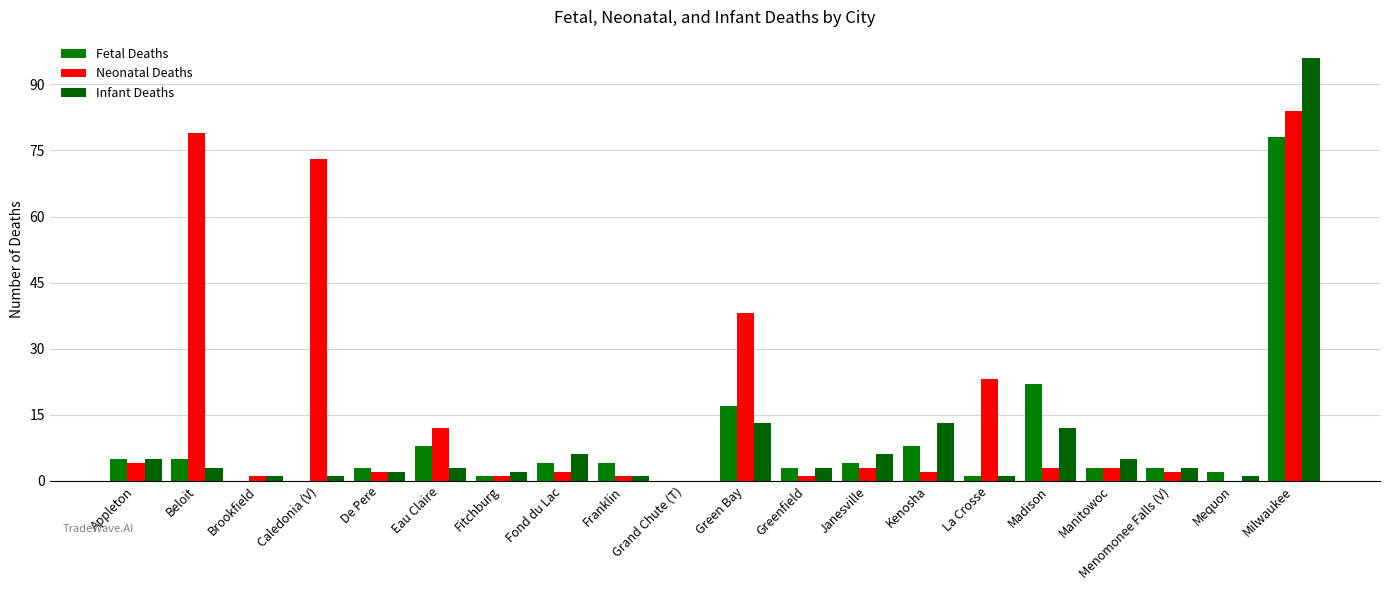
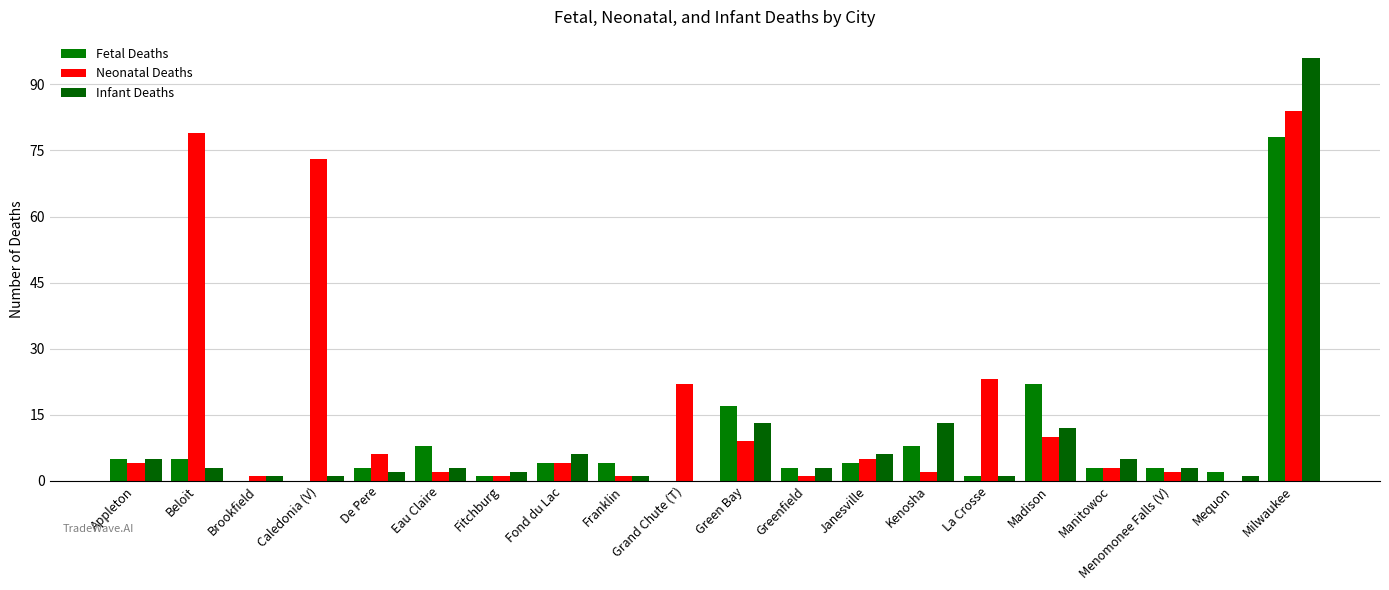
  {
    "Neonatal Deaths": {
      "Appleton": 4,
      "Beloit": 79,
      "Brookfield": 1,
      "Caledonia (V)": 73,
-     "De Pere": 2,
-     "Eau Claire": 12,
+     "De Pere": 6,
+     "Eau Claire": 2,
      "Fitchburg": 1,
-     "Fond du Lac": 2,
+     "Fond du Lac": 4,
      "Franklin": 1,
-     "Grand Chute (T)": 0,
-     "Green Bay": 38,
+     "Grand Chute (T)": 22,
+     "Green Bay": 9,
      "Greenfield": 1,
-     "Janesville": 3,
+     "Janesville": 5,
      "Kenosha": 2,
      "La Crosse": 23,
-     "Madison": 3,
+     "Madison": 10,
      "Manitowoc": 3,
      "Menomonee Falls (V)": 2,
      "Mequon": 0,
      "Milwaukee": 84
    }
  }
